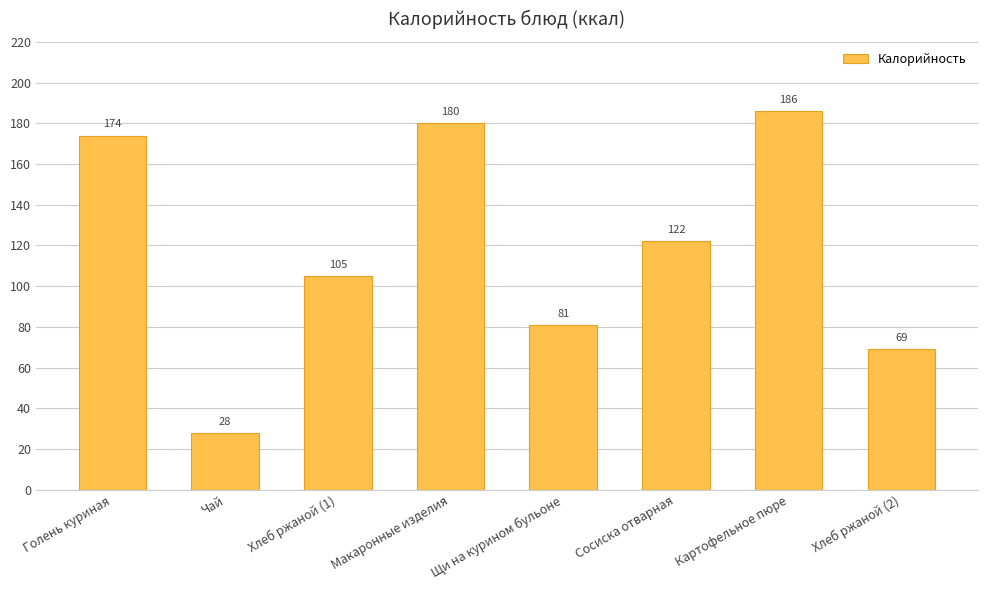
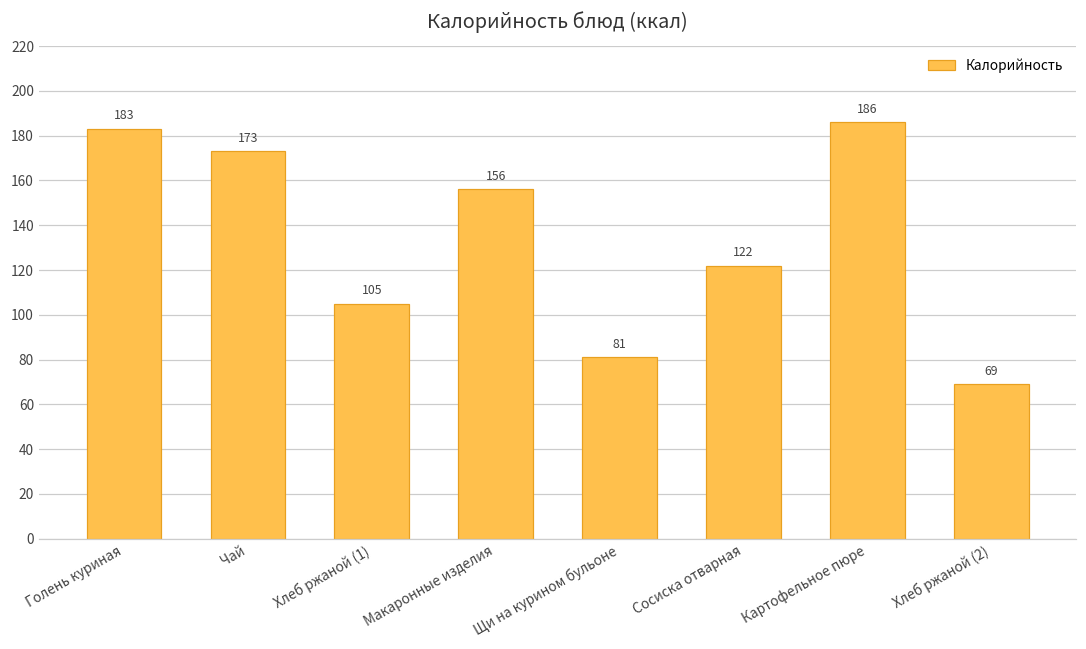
  {
-   "Голень куриная": 174,
-   "Чай": 28,
+   "Голень куриная": 183,
+   "Чай": 173,
    "Хлеб ржаной (1)": 105,
-   "Макаронные изделия": 180,
+   "Макаронные изделия": 156,
    "Щи на курином бульоне": 81,
    "Сосиска отварная": 122,
    "Картофельное пюре": 186,
    "Хлеб ржаной (2)": 69
  }
